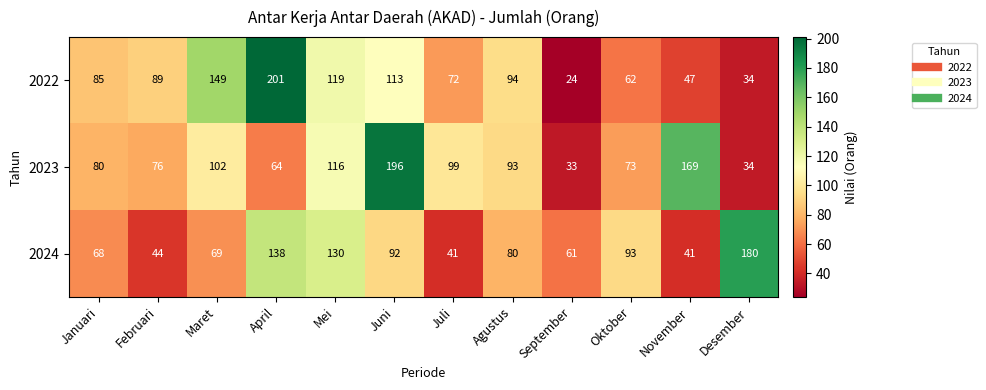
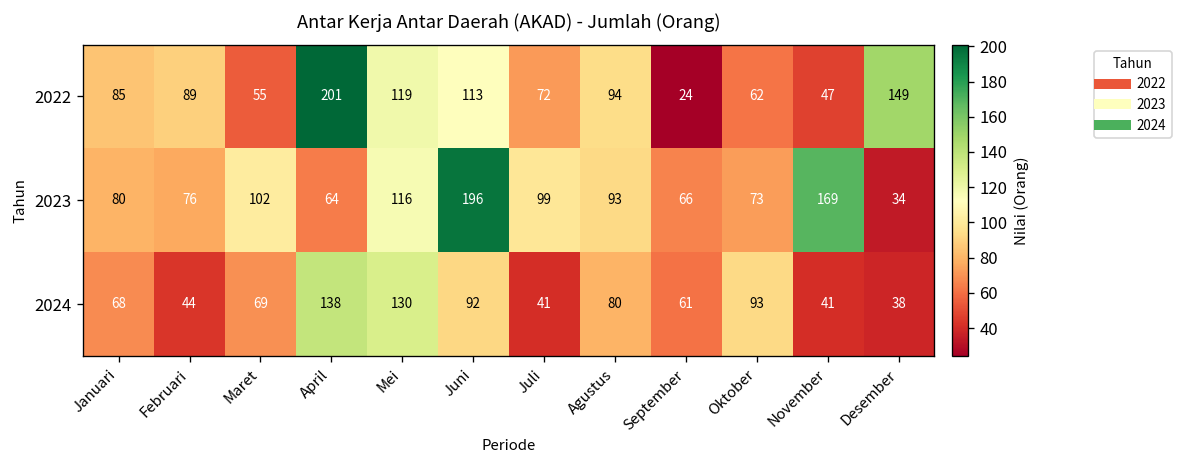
  {
    "2022": {
      "Januari": 85,
      "Februari": 89,
-     "Maret": 149,
+     "Maret": 55,
      "April": 201,
      "Mei": 119,
      "Juni": 113,
      "Juli": 72,
      "Agustus": 94,
      "September": 24,
      "Oktober": 62,
      "November": 47,
-     "Desember": 34
+     "Desember": 149
    },
    "2023": {
      "Januari": 80,
      "Februari": 76,
      "Maret": 102,
      "April": 64,
      "Mei": 116,
      "Juni": 196,
      "Juli": 99,
      "Agustus": 93,
-     "September": 33,
+     "September": 66,
      "Oktober": 73,
      "November": 169,
      "Desember": 34
    },
    "2024": {
      "Januari": 68,
      "Februari": 44,
      "Maret": 69,
      "April": 138,
      "Mei": 130,
      "Juni": 92,
      "Juli": 41,
      "Agustus": 80,
      "September": 61,
      "Oktober": 93,
      "November": 41,
-     "Desember": 180
+     "Desember": 38
    }
  }
